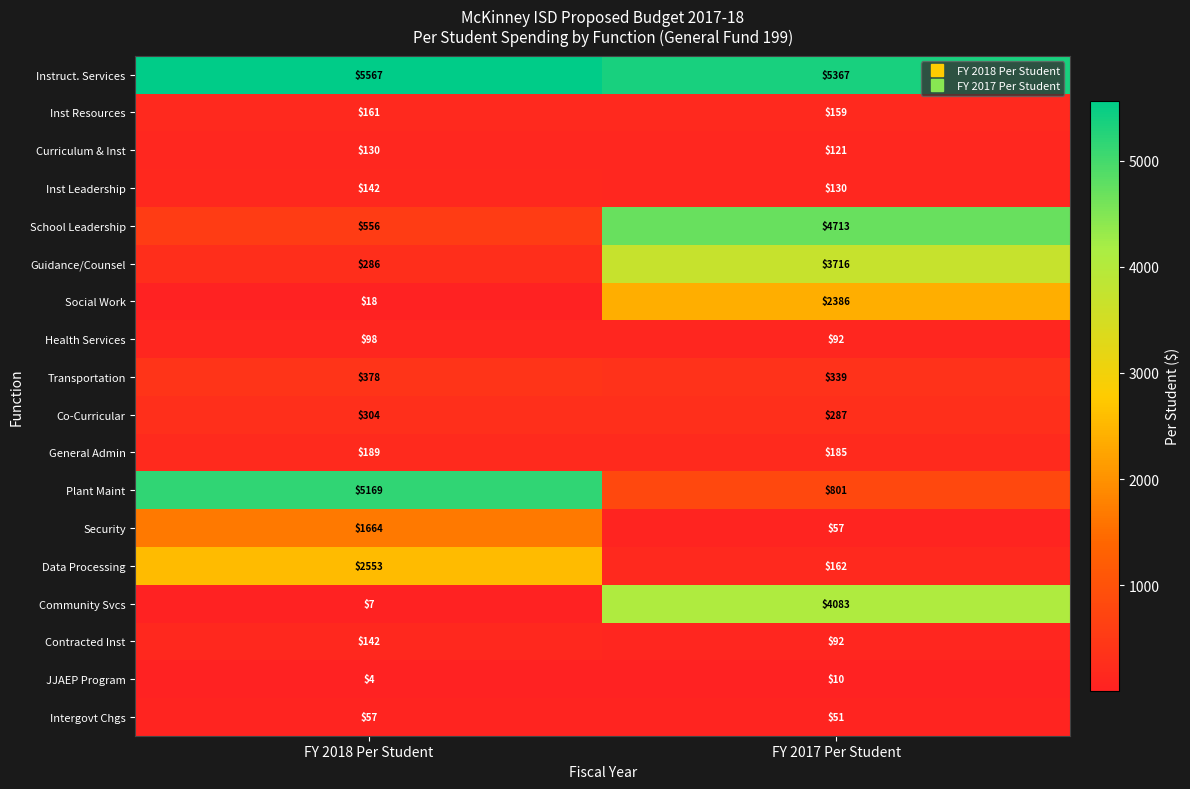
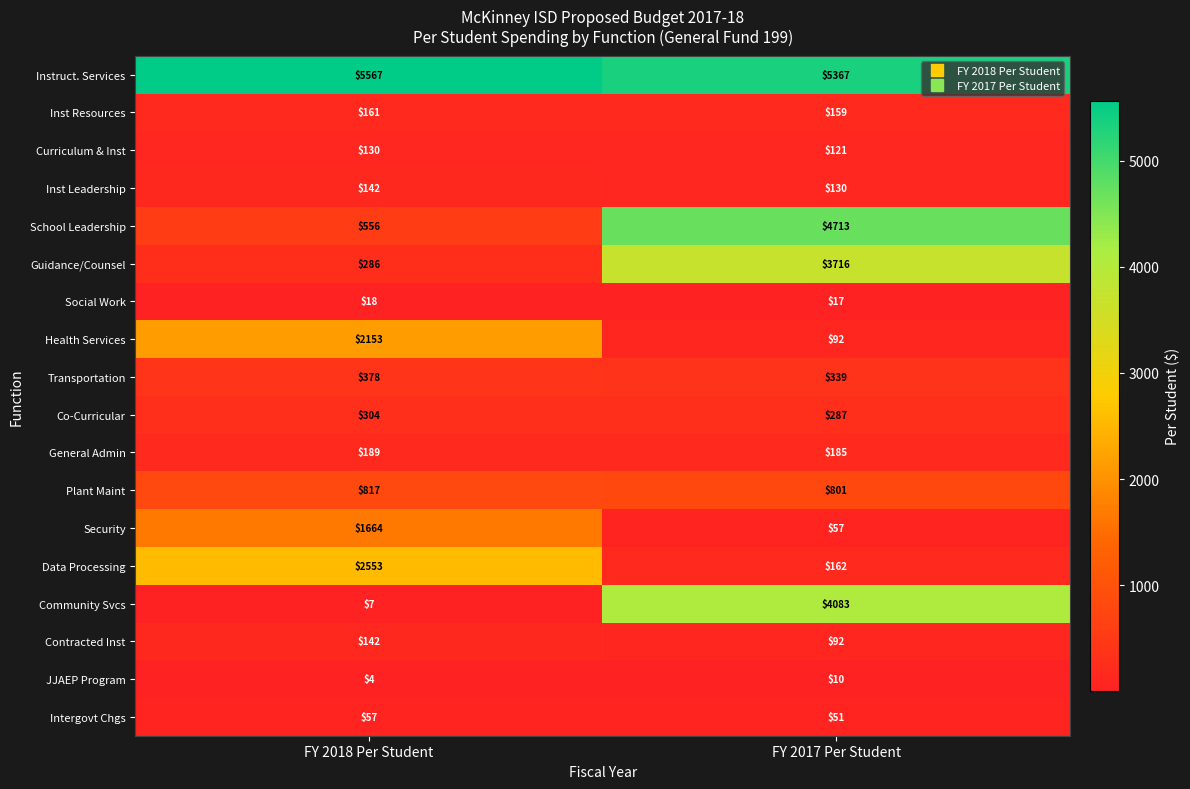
  {
    "Instruct. Services": {
      "FY 2018 Per Student": "$5567",
      "FY 2017 Per Student": "$5367"
    },
    "Inst Resources": {
      "FY 2018 Per Student": "$161",
      "FY 2017 Per Student": "$159"
    },
    "Curriculum & Inst": {
      "FY 2018 Per Student": "$130",
      "FY 2017 Per Student": "$121"
    },
    "Inst Leadership": {
      "FY 2018 Per Student": "$142",
      "FY 2017 Per Student": "$130"
    },
    "School Leadership": {
      "FY 2018 Per Student": "$556",
      "FY 2017 Per Student": "$4713"
    },
    "Guidance/Counsel": {
      "FY 2018 Per Student": "$286",
      "FY 2017 Per Student": "$3716"
    },
    "Social Work": {
      "FY 2018 Per Student": "$18",
-     "FY 2017 Per Student": "$2386"
+     "FY 2017 Per Student": "$17"
    },
    "Health Services": {
-     "FY 2018 Per Student": "$98",
+     "FY 2018 Per Student": "$2153",
      "FY 2017 Per Student": "$92"
    },
    "Transportation": {
      "FY 2018 Per Student": "$378",
      "FY 2017 Per Student": "$339"
    },
    "Co-Curricular": {
      "FY 2018 Per Student": "$304",
      "FY 2017 Per Student": "$287"
    },
    "General Admin": {
      "FY 2018 Per Student": "$189",
      "FY 2017 Per Student": "$185"
    },
    "Plant Maint": {
-     "FY 2018 Per Student": "$5169",
+     "FY 2018 Per Student": "$817",
      "FY 2017 Per Student": "$801"
    },
    "Security": {
      "FY 2018 Per Student": "$1664",
      "FY 2017 Per Student": "$57"
    },
    "Data Processing": {
      "FY 2018 Per Student": "$2553",
      "FY 2017 Per Student": "$162"
    },
    "Community Svcs": {
      "FY 2018 Per Student": "$7",
      "FY 2017 Per Student": "$4083"
    },
    "Contracted Inst": {
      "FY 2018 Per Student": "$142",
      "FY 2017 Per Student": "$92"
    },
    "JJAEP Program": {
      "FY 2018 Per Student": "$4",
      "FY 2017 Per Student": "$10"
    },
    "Intergovt Chgs": {
      "FY 2018 Per Student": "$57",
      "FY 2017 Per Student": "$51"
    }
  }
